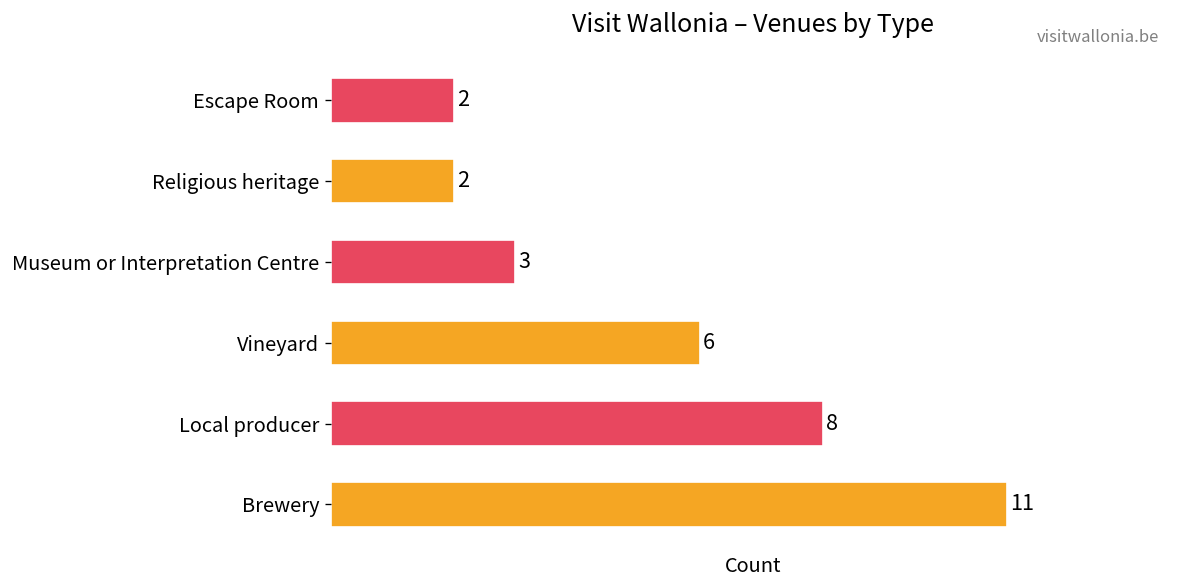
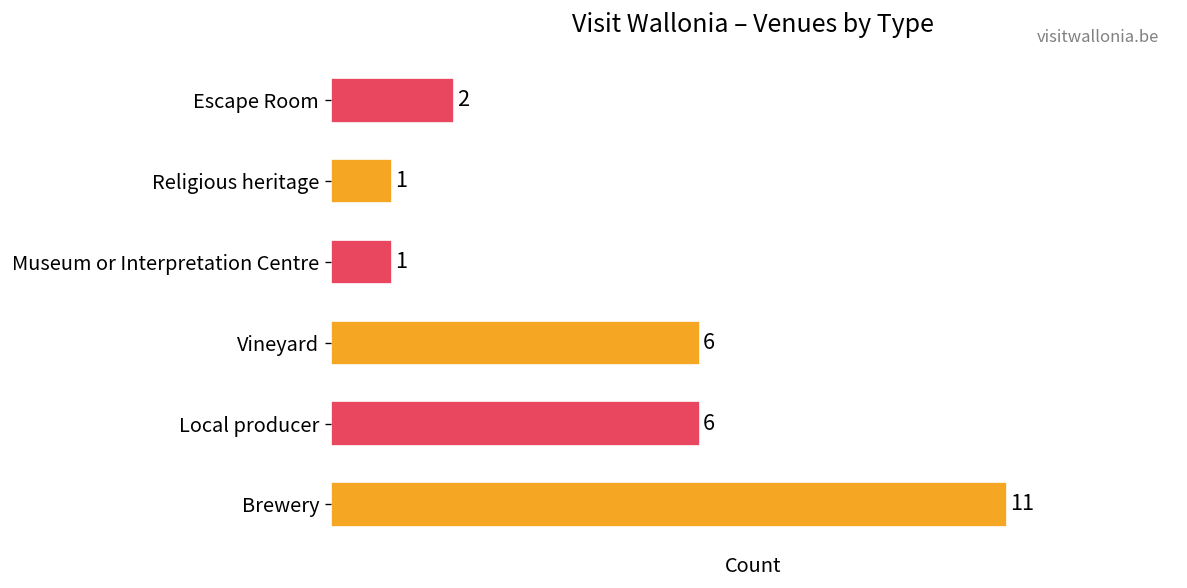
  {
    "Escape Room": 2,
-   "Religious heritage": 2,
-   "Museum or Interpretation Centre": 3,
+   "Religious heritage": 1,
+   "Museum or Interpretation Centre": 1,
    "Vineyard": 6,
-   "Local producer": 8,
+   "Local producer": 6,
    "Brewery": 11
  }
